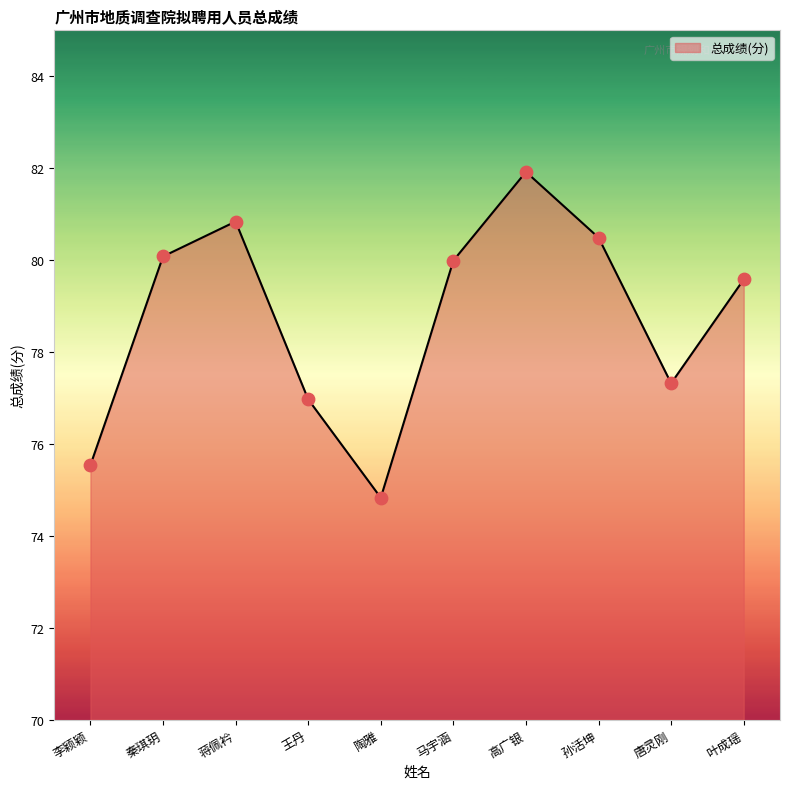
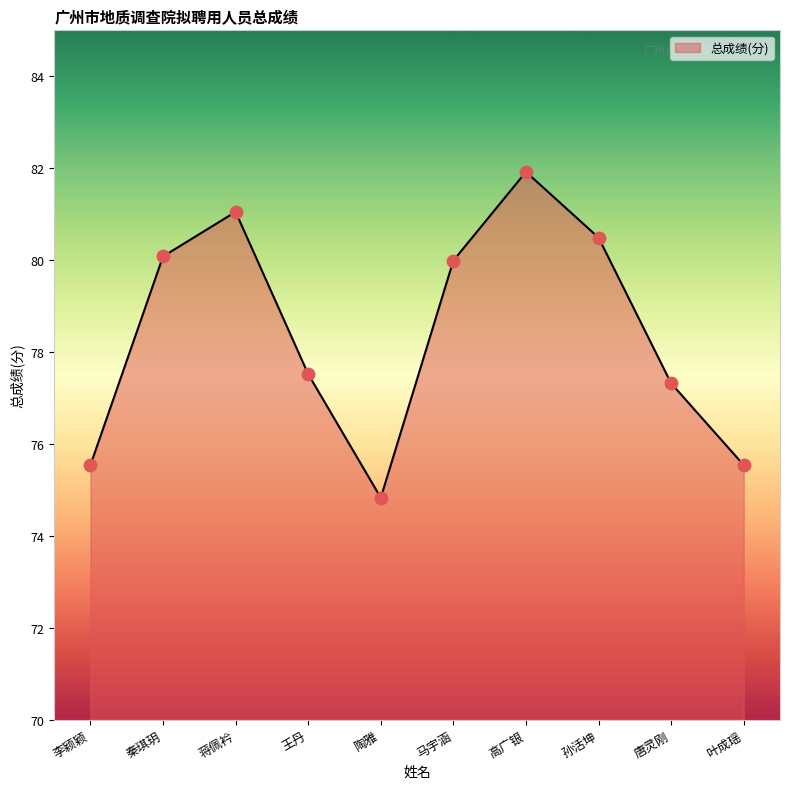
  {
    "李颖颖": 75.5,
    "秦琪玥": 80.1,
-   "蒋佩衿": 80.8,
-   "王丹": 77.0,
+   "蒋佩衿": 81.1,
+   "王丹": 77.5,
    "陶雅": 74.8,
    "马宇涵": 80.0,
    "高广银": 81.9,
    "孙活坤": 80.5,
    "唐灵刚": 77.3,
-   "叶成瑶": 79.6
+   "叶成瑶": 75.5
  }
